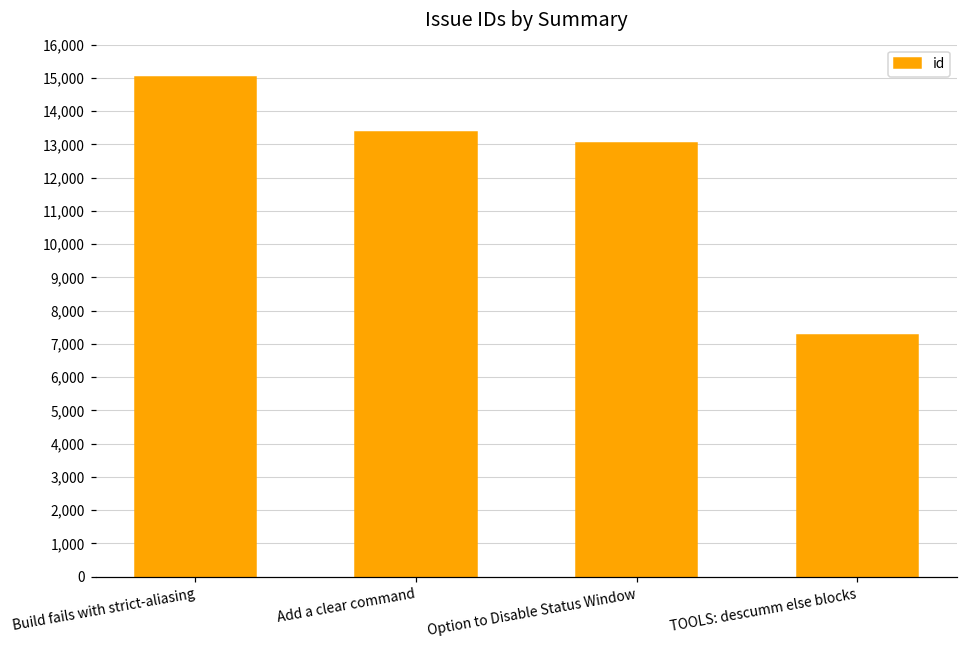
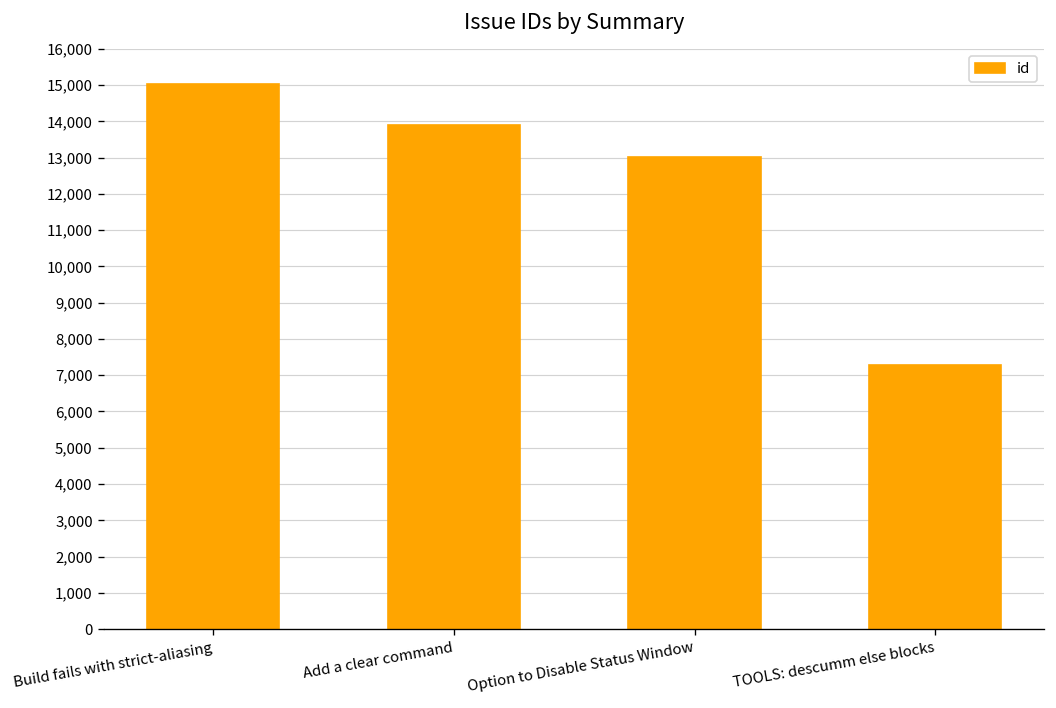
  {
    "Build fails with strict-aliasing": "15,000",
-   "Add a clear command": "13,400",
+   "Add a clear command": "13,900",
    "Option to Disable Status Window": "13,000",
    "TOOLS: descumm else blocks": "7,300"
  }
